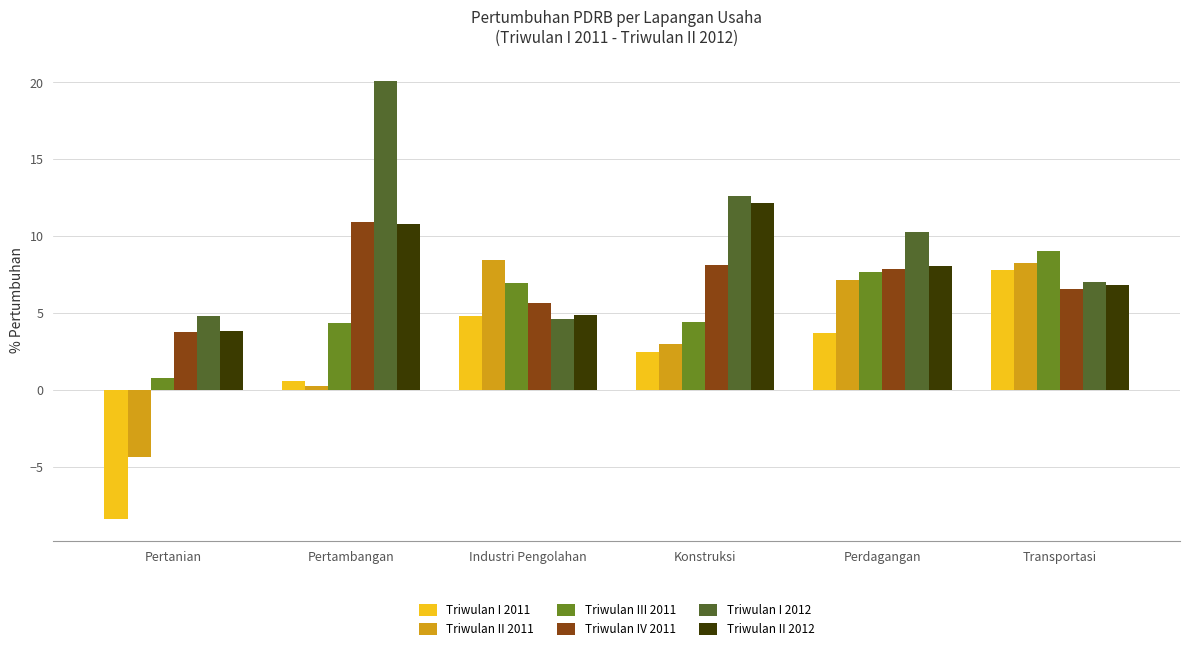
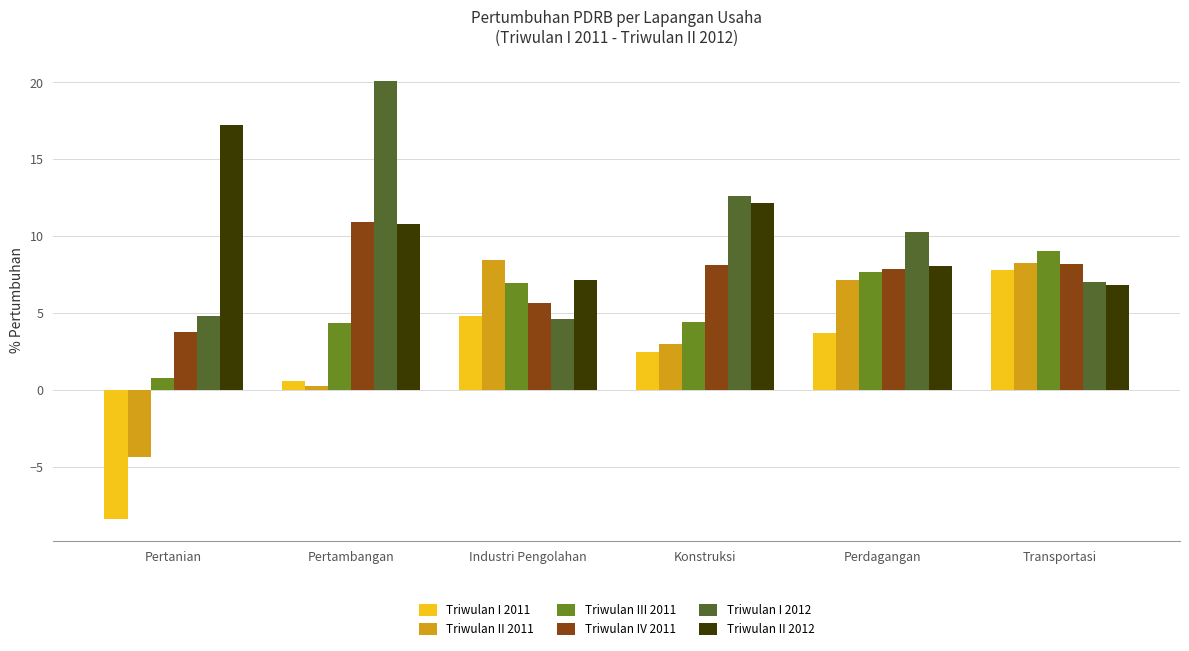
  {
    "Triwulan IV 2011": {
      "Pertanian": 3.8,
      "Pertambangan": 10.9,
      "Industri Pengolahan": 5.6,
      "Konstruksi": 8.1,
      "Perdagangan": 7.9,
-     "Transportasi": 6.6
+     "Transportasi": 8.2
    },
    "Triwulan II 2012": {
-     "Pertanian": 3.9,
+     "Pertanian": 17.3,
      "Pertambangan": 10.8,
-     "Industri Pengolahan": 4.9,
+     "Industri Pengolahan": 7.1,
      "Konstruksi": 12.2,
      "Perdagangan": 8.0,
      "Transportasi": 6.9
    }
  }
